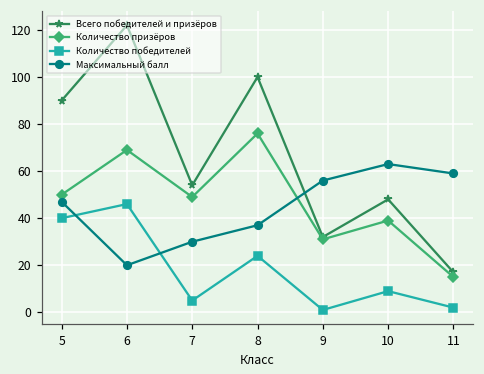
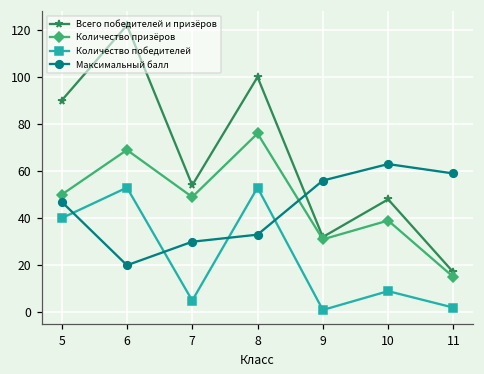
  {
    "Количество победителей": {
      "5": 40,
-     "6": 46,
+     "6": 53,
      "7": 5,
-     "8": 24,
+     "8": 53,
      "9": 1,
      "10": 9,
      "11": 2
    },
    "Максимальный балл": {
      "5": 47,
      "6": 20,
      "7": 30,
-     "8": 37,
+     "8": 33,
      "9": 56,
      "10": 63,
      "11": 59
    }
  }
